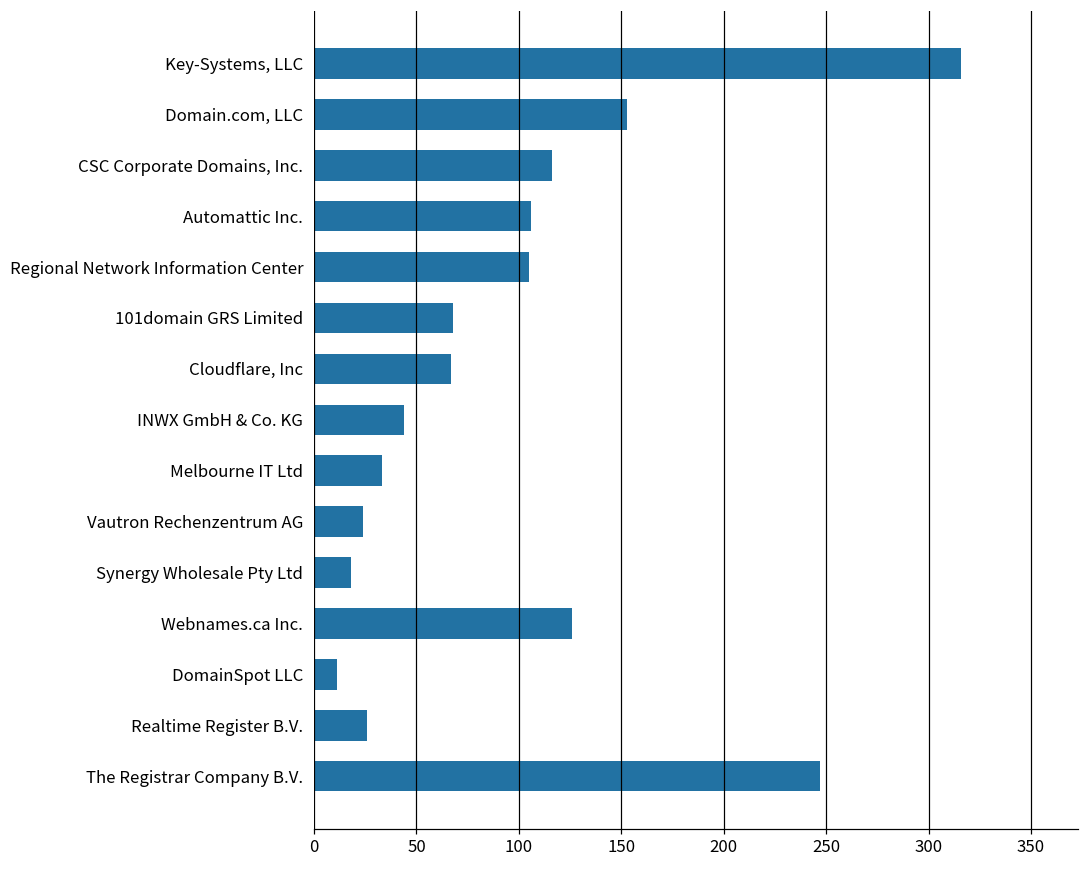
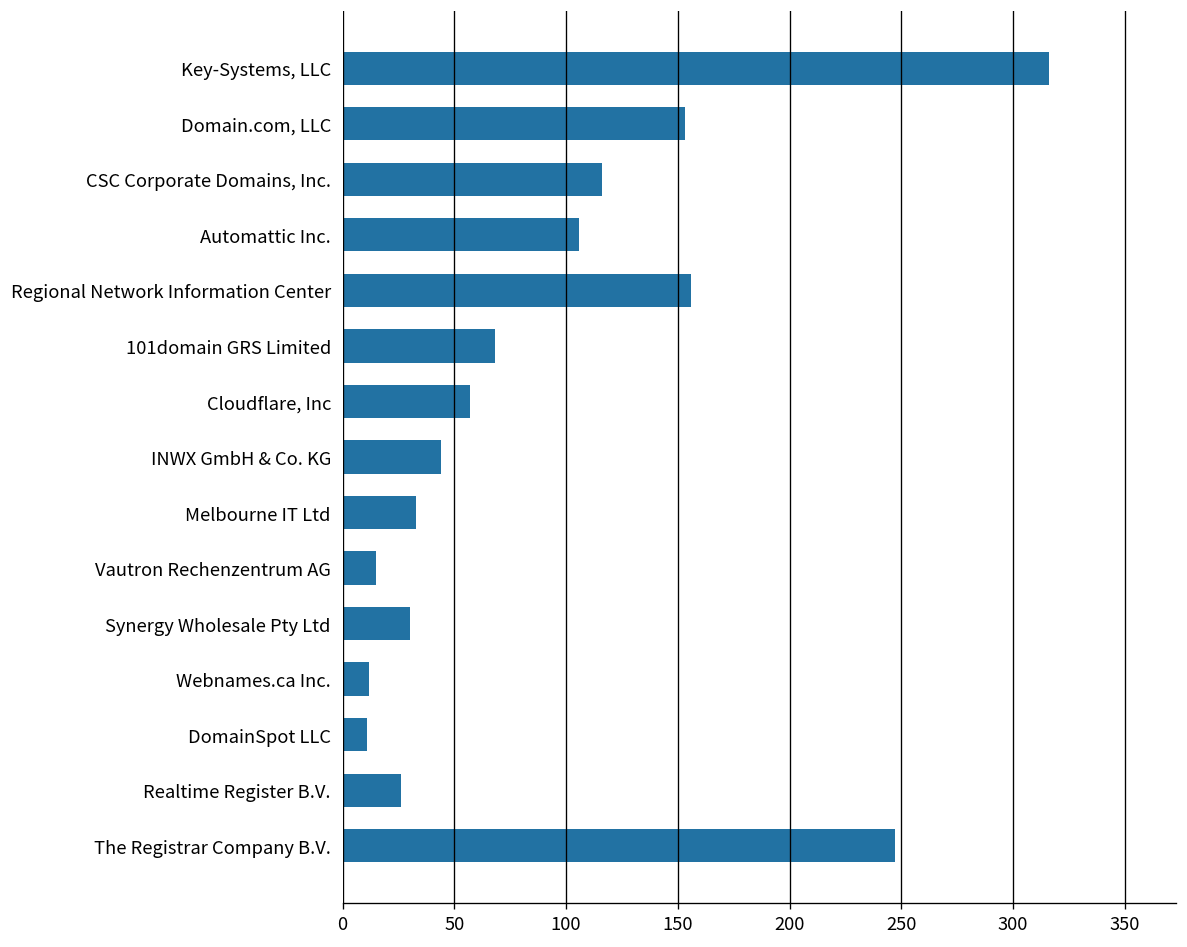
  {
    "Key-Systems, LLC": 316,
    "Domain.com, LLC": 153,
    "CSC Corporate Domains, Inc.": 116,
    "Automattic Inc.": 106,
-   "Regional Network Information Center": 105,
+   "Regional Network Information Center": 156,
    "101domain GRS Limited": 68,
-   "Cloudflare, Inc": 67,
+   "Cloudflare, Inc": 57,
    "INWX GmbH & Co. KG": 44,
    "Melbourne IT Ltd": 33,
-   "Vautron Rechenzentrum AG": 24,
-   "Synergy Wholesale Pty Ltd": 18,
-   "Webnames.ca Inc.": 126,
+   "Vautron Rechenzentrum AG": 15,
+   "Synergy Wholesale Pty Ltd": 30,
+   "Webnames.ca Inc.": 12,
    "DomainSpot LLC": 11,
    "Realtime Register B.V.": 26,
    "The Registrar Company B.V.": 247
  }
